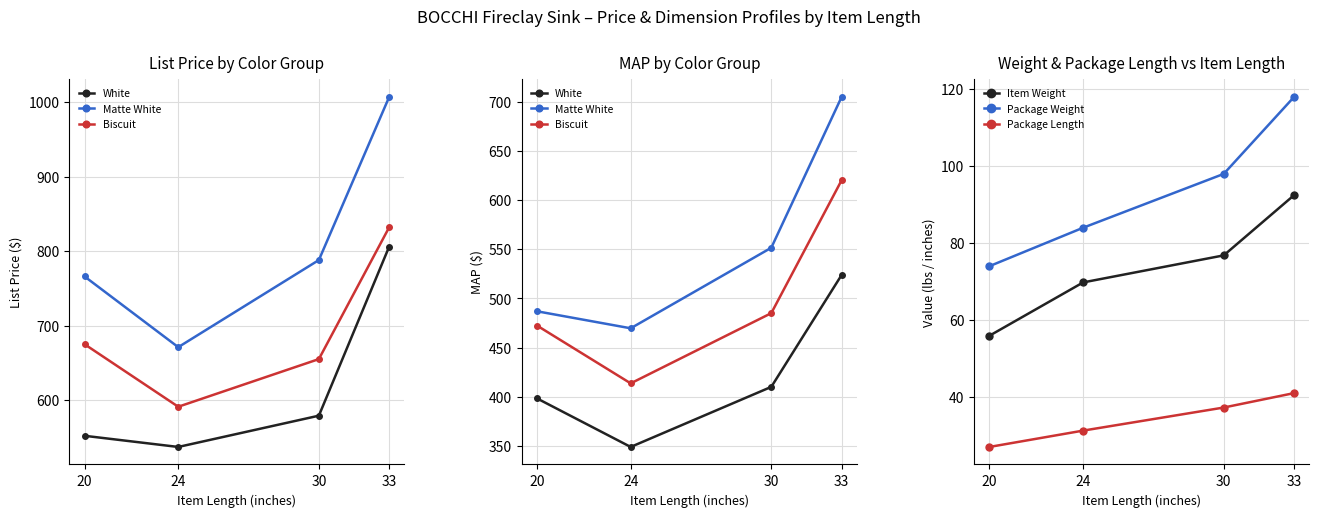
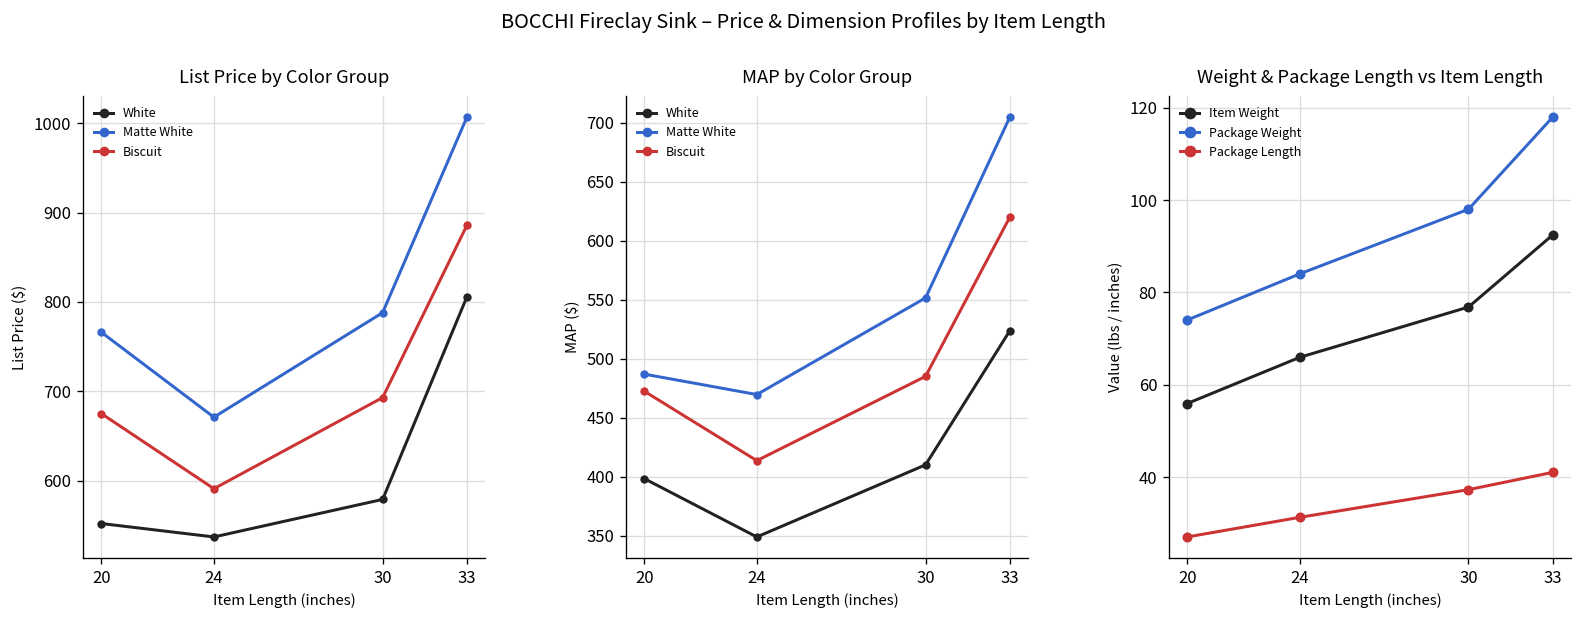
  {
    "List Price by Color Group": {
      "White": {
        "20": 550,
        "24": 540,
        "30": 580,
        "33": 810
      },
      "Matte White": {
        "20": 770,
        "24": 670,
        "30": 790,
        "33": 1010
      },
      "Biscuit": {
        "20": 680,
        "24": 590,
-       "30": 660,
-       "33": 830
+       "30": 690,
+       "33": 890
      }
    },
    "MAP by Color Group": {
      "White": {
        "20": 400,
        "24": 350,
        "30": 410,
        "33": 520
      },
      "Matte White": {
        "20": 490,
        "24": 470,
        "30": 550,
        "33": 700
      },
      "Biscuit": {
        "20": 470,
        "24": 410,
        "30": 490,
        "33": 620
      }
    },
    "Weight & Package Length vs Item Length": {
      "Item Weight": {
        "20": 56,
-       "24": 70,
+       "24": 66,
        "30": 77,
        "33": 92
      },
      "Package Weight": {
        "20": 74,
        "24": 84,
        "30": 98,
        "33": 118
      },
      "Package Length": {
        "20": 27,
        "24": 31,
        "30": 37,
        "33": 41
      }
    }
  }
